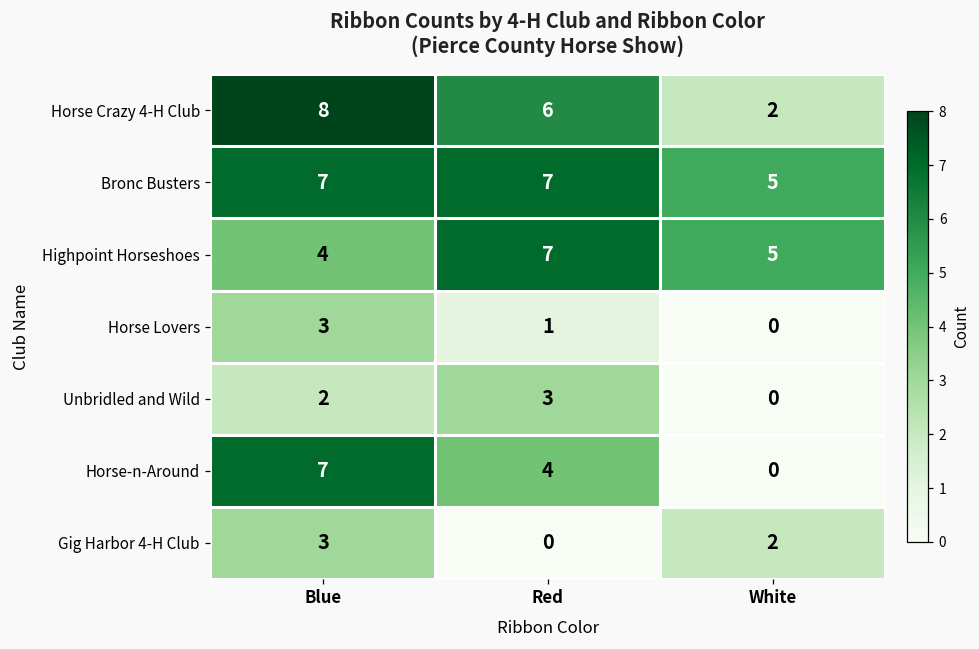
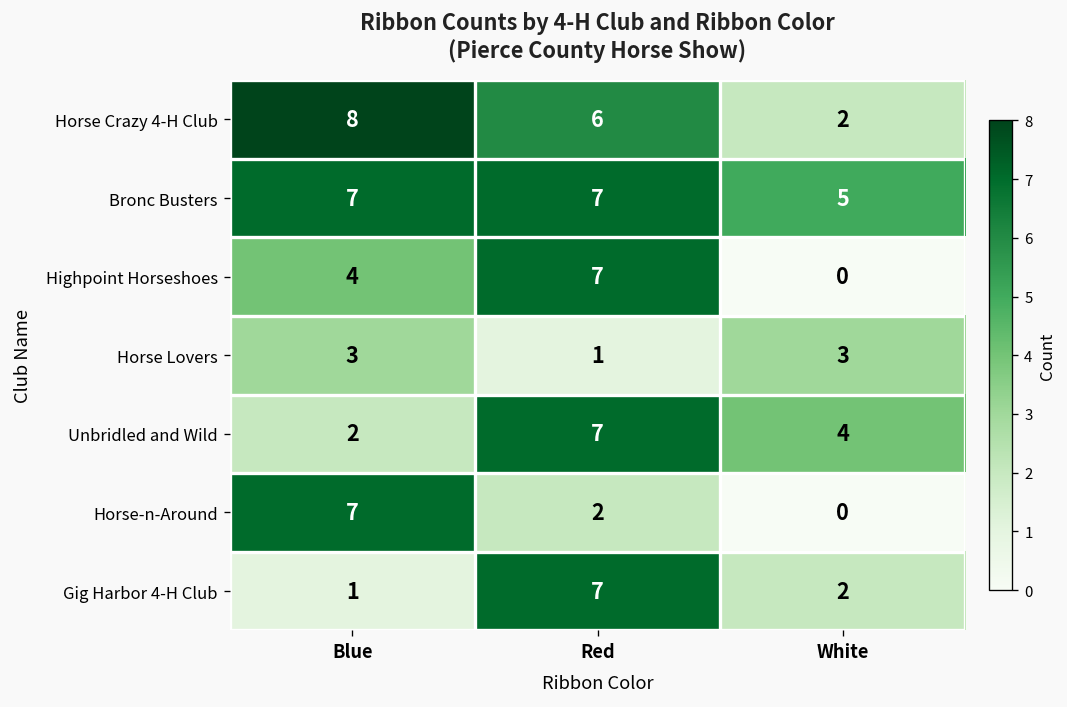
  {
    "Horse Crazy 4-H Club": {
      "Blue": 8,
      "Red": 6,
      "White": 2
    },
    "Bronc Busters": {
      "Blue": 7,
      "Red": 7,
      "White": 5
    },
    "Highpoint Horseshoes": {
      "Blue": 4,
      "Red": 7,
-     "White": 5
+     "White": 0
    },
    "Horse Lovers": {
      "Blue": 3,
      "Red": 1,
-     "White": 0
+     "White": 3
    },
    "Unbridled and Wild": {
      "Blue": 2,
-     "Red": 3,
-     "White": 0
+     "Red": 7,
+     "White": 4
    },
    "Horse-n-Around": {
      "Blue": 7,
-     "Red": 4,
+     "Red": 2,
      "White": 0
    },
    "Gig Harbor 4-H Club": {
-     "Blue": 3,
-     "Red": 0,
+     "Blue": 1,
+     "Red": 7,
      "White": 2
    }
  }
